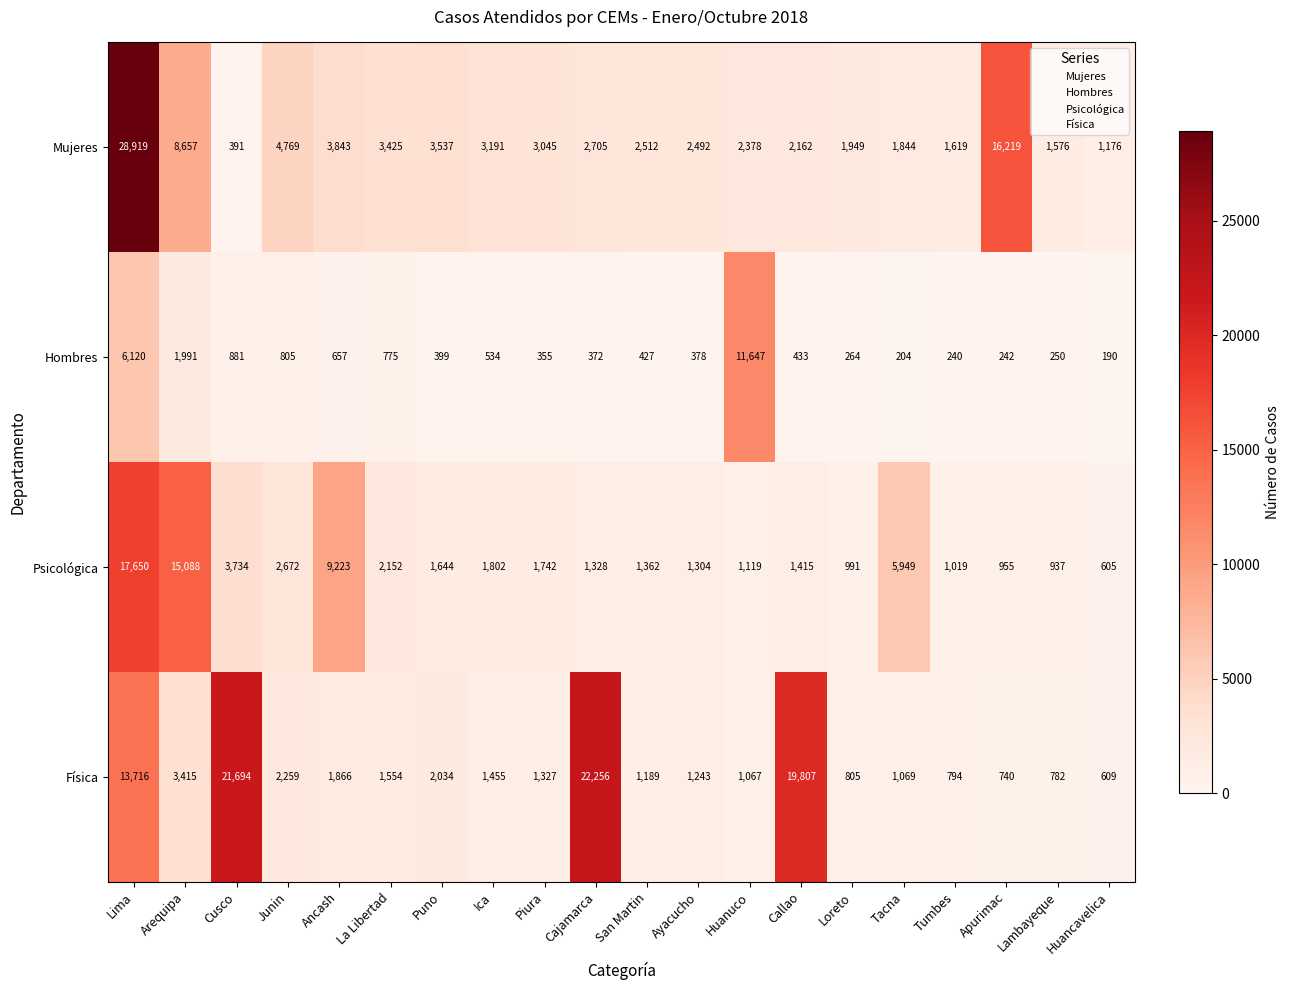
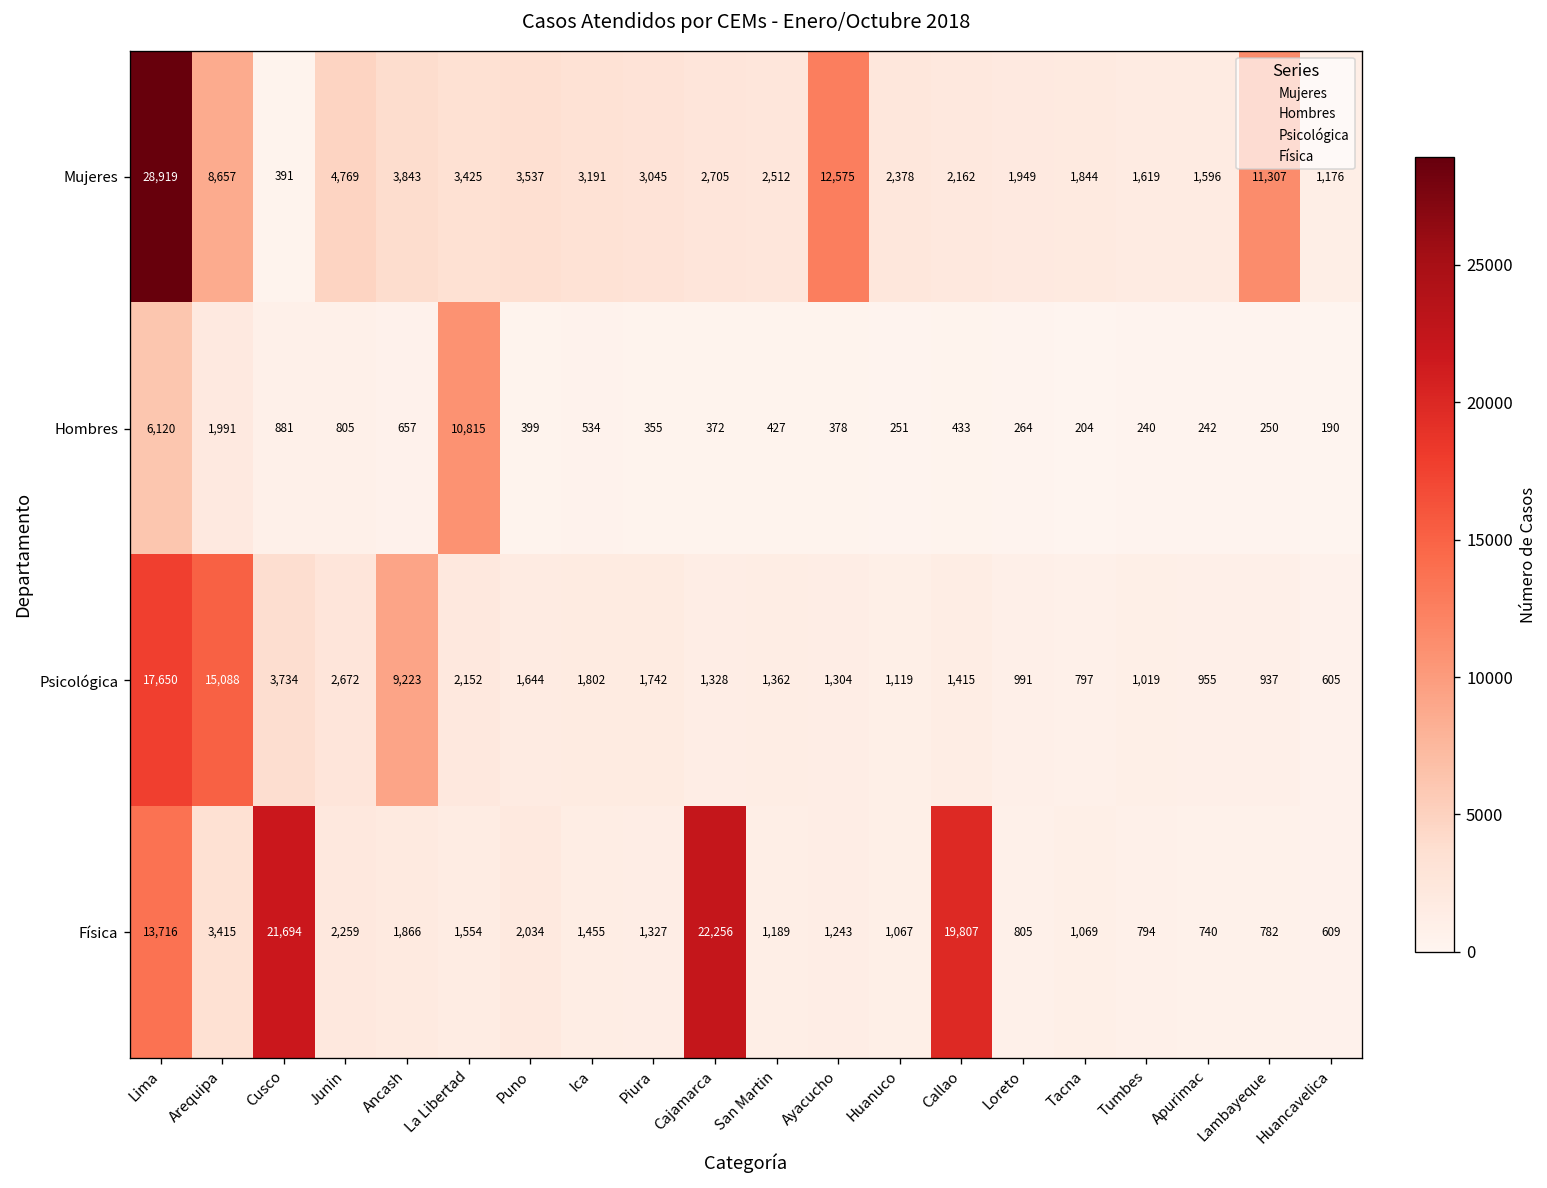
  {
    "Mujeres": {
      "Lima": "28,919",
      "Arequipa": "8,657",
      "Cusco": "391",
      "Junin": "4,769",
      "Ancash": "3,843",
      "La Libertad": "3,425",
      "Puno": "3,537",
      "Ica": "3,191",
      "Piura": "3,045",
      "Cajamarca": "2,705",
      "San Martin": "2,512",
-     "Ayacucho": "2,492",
+     "Ayacucho": "12,575",
      "Huanuco": "2,378",
      "Callao": "2,162",
      "Loreto": "1,949",
      "Tacna": "1,844",
      "Tumbes": "1,619",
-     "Apurimac": "16,219",
-     "Lambayeque": "1,576",
+     "Apurimac": "1,596",
+     "Lambayeque": "11,307",
      "Huancavelica": "1,176"
    },
    "Hombres": {
      "Lima": "6,120",
      "Arequipa": "1,991",
      "Cusco": "881",
      "Junin": "805",
      "Ancash": "657",
-     "La Libertad": "775",
+     "La Libertad": "10,815",
      "Puno": "399",
      "Ica": "534",
      "Piura": "355",
      "Cajamarca": "372",
      "San Martin": "427",
      "Ayacucho": "378",
-     "Huanuco": "11,647",
+     "Huanuco": "251",
      "Callao": "433",
      "Loreto": "264",
      "Tacna": "204",
      "Tumbes": "240",
      "Apurimac": "242",
      "Lambayeque": "250",
      "Huancavelica": "190"
    },
    "Psicológica": {
      "Lima": "17,650",
      "Arequipa": "15,088",
      "Cusco": "3,734",
      "Junin": "2,672",
      "Ancash": "9,223",
      "La Libertad": "2,152",
      "Puno": "1,644",
      "Ica": "1,802",
      "Piura": "1,742",
      "Cajamarca": "1,328",
      "San Martin": "1,362",
      "Ayacucho": "1,304",
      "Huanuco": "1,119",
      "Callao": "1,415",
      "Loreto": "991",
-     "Tacna": "5,949",
+     "Tacna": "797",
      "Tumbes": "1,019",
      "Apurimac": "955",
      "Lambayeque": "937",
      "Huancavelica": "605"
    },
    "Física": {
      "Lima": "13,716",
      "Arequipa": "3,415",
      "Cusco": "21,694",
      "Junin": "2,259",
      "Ancash": "1,866",
      "La Libertad": "1,554",
      "Puno": "2,034",
      "Ica": "1,455",
      "Piura": "1,327",
      "Cajamarca": "22,256",
      "San Martin": "1,189",
      "Ayacucho": "1,243",
      "Huanuco": "1,067",
      "Callao": "19,807",
      "Loreto": "805",
      "Tacna": "1,069",
      "Tumbes": "794",
      "Apurimac": "740",
      "Lambayeque": "782",
      "Huancavelica": "609"
    }
  }
